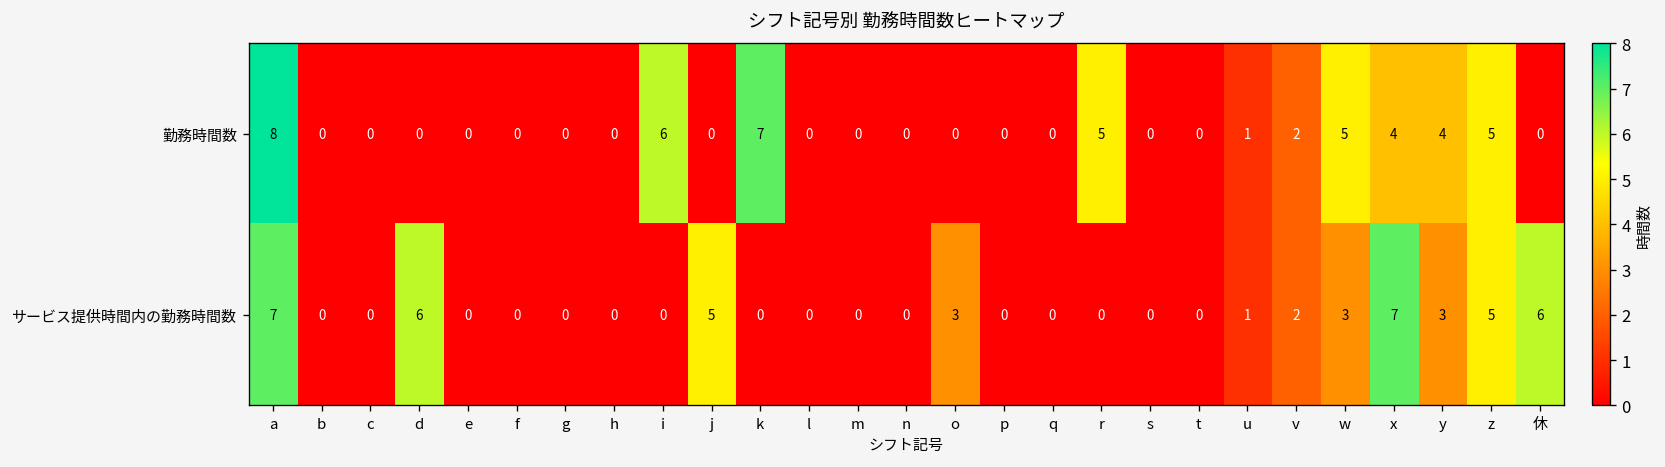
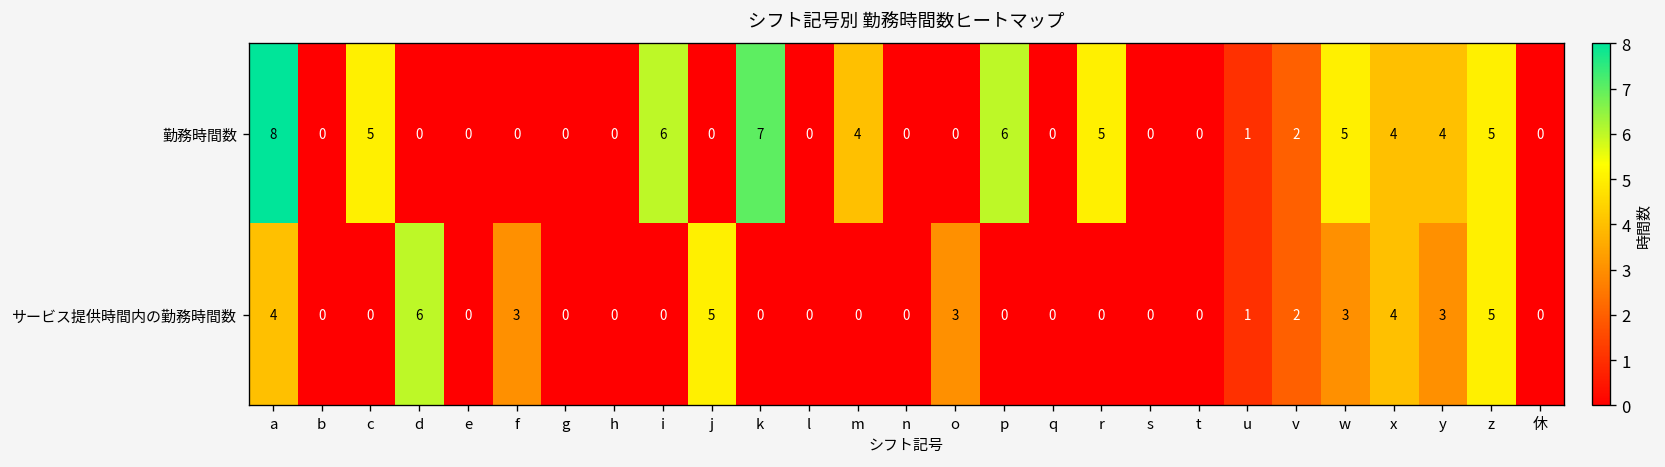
  {
    "勤務時間数": {
      "a": 8,
      "b": 0,
-     "c": 0,
+     "c": 5,
      "d": 0,
      "e": 0,
      "f": 0,
      "g": 0,
      "h": 0,
      "i": 6,
      "j": 0,
      "k": 7,
      "l": 0,
-     "m": 0,
+     "m": 4,
      "n": 0,
      "o": 0,
-     "p": 0,
+     "p": 6,
      "q": 0,
      "r": 5,
      "s": 0,
      "t": 0,
      "u": 1,
      "v": 2,
      "w": 5,
      "x": 4,
      "y": 4,
      "z": 5,
      "休": 0
    },
    "サービス提供時間内の勤務時間数": {
-     "a": 7,
+     "a": 4,
      "b": 0,
      "c": 0,
      "d": 6,
      "e": 0,
-     "f": 0,
+     "f": 3,
      "g": 0,
      "h": 0,
      "i": 0,
      "j": 5,
      "k": 0,
      "l": 0,
      "m": 0,
      "n": 0,
      "o": 3,
      "p": 0,
      "q": 0,
      "r": 0,
      "s": 0,
      "t": 0,
      "u": 1,
      "v": 2,
      "w": 3,
-     "x": 7,
+     "x": 4,
      "y": 3,
      "z": 5,
-     "休": 6
+     "休": 0
    }
  }
